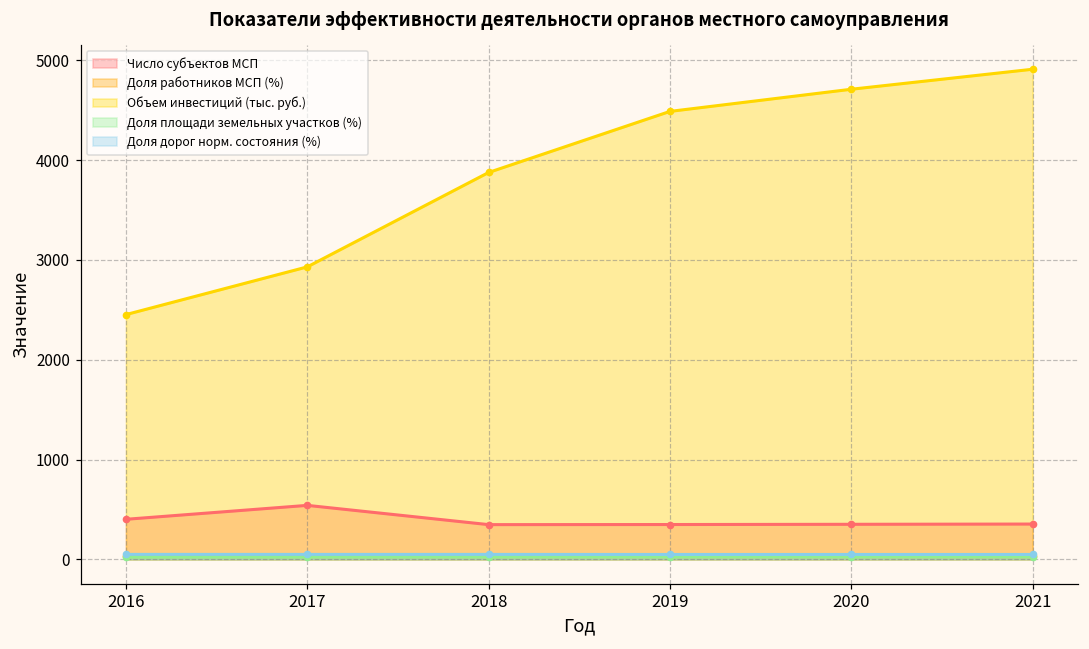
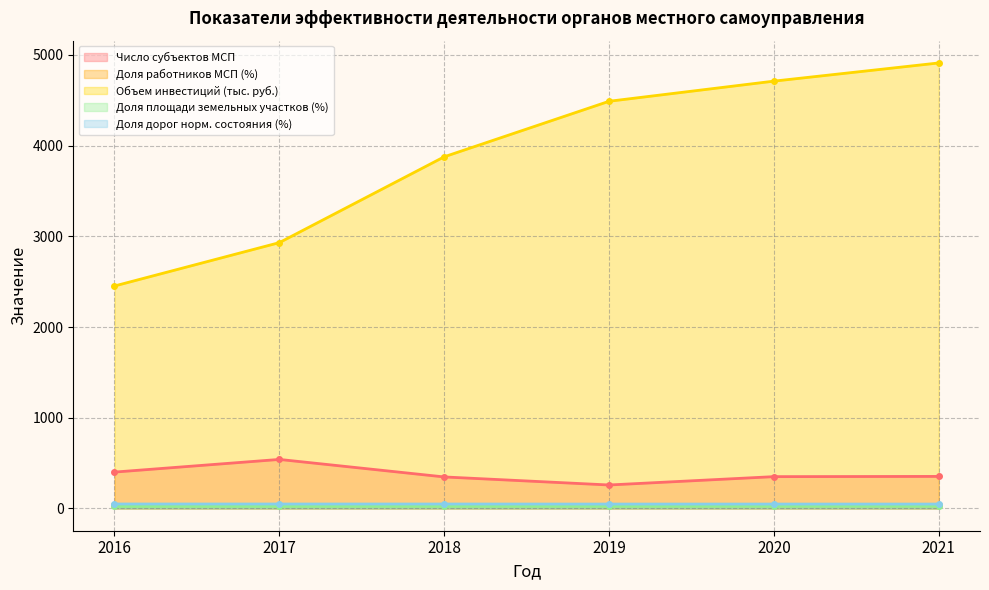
  {
    "Число субъектов МСП": {
      "2016": 400,
      "2017": 500,
      "2018": 300,
-     "2019": 350,
+     "2019": 260,
      "2020": 400,
      "2021": 400
    }
  }
